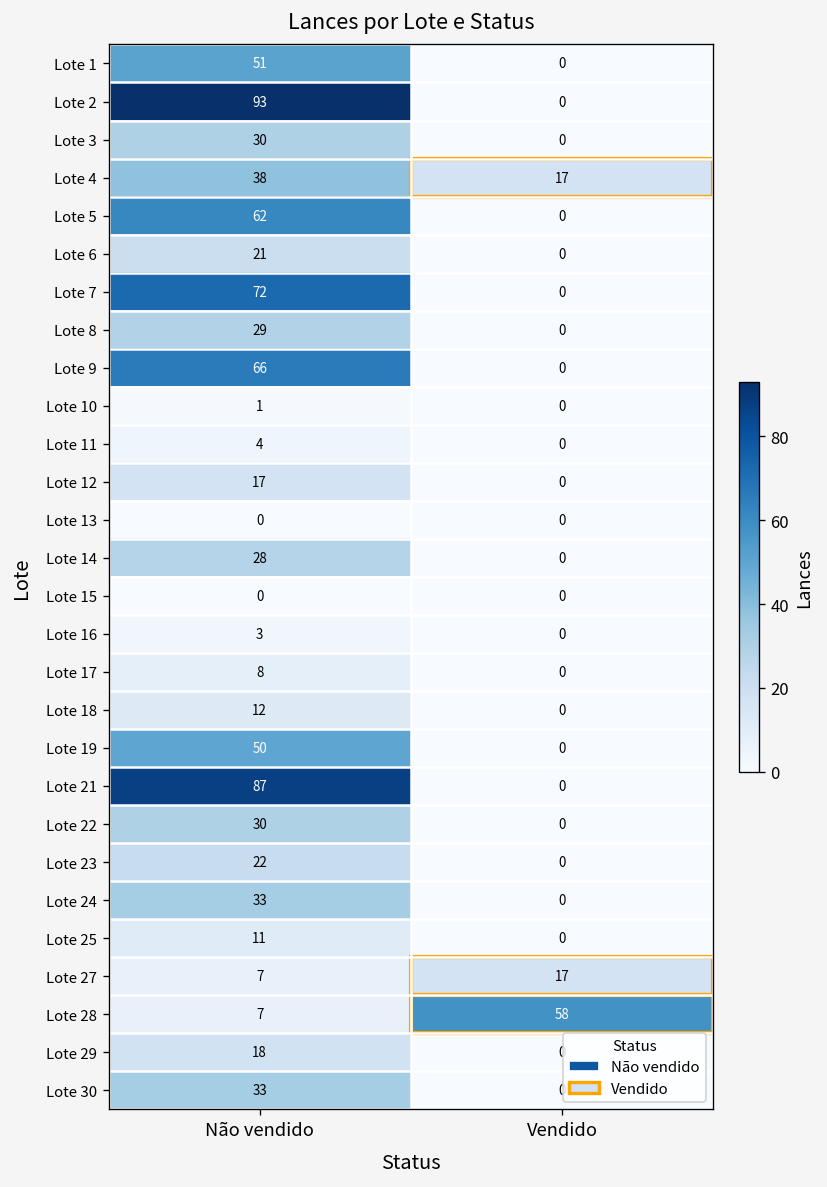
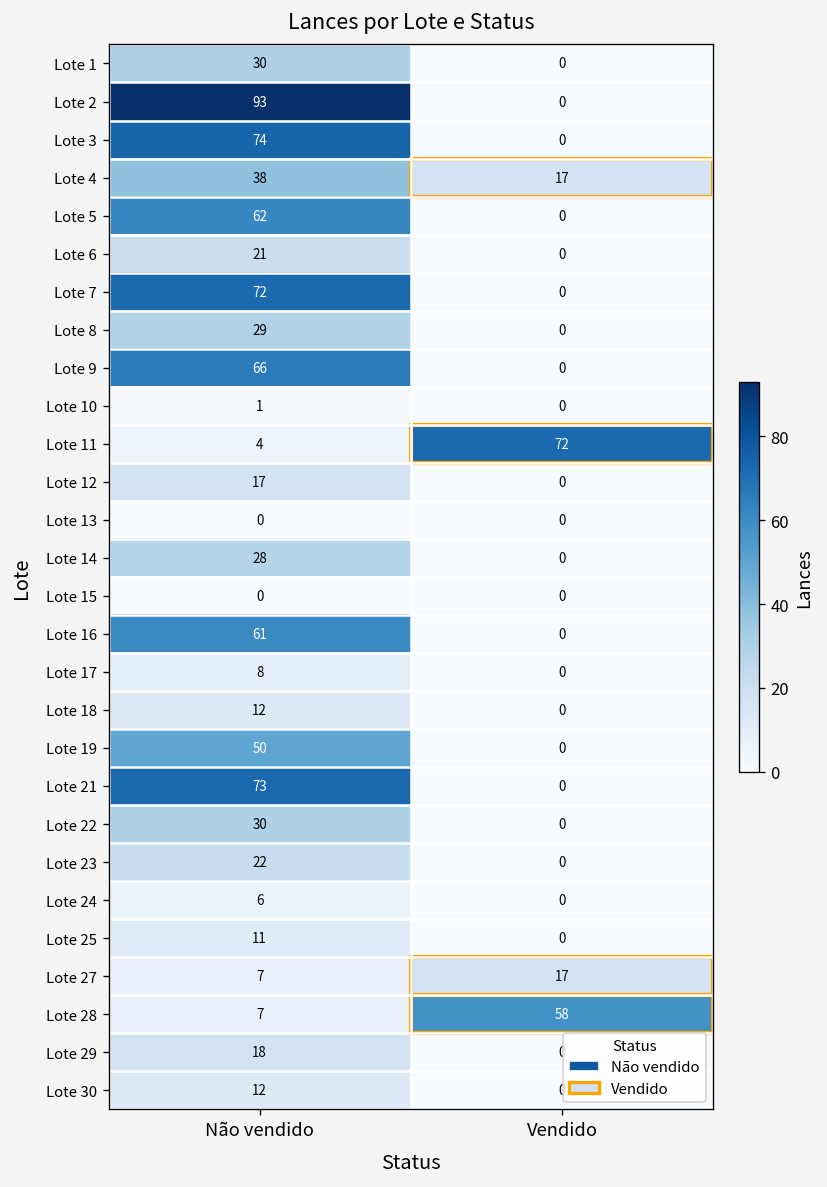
  {
    "Lote 1": {
-     "Não vendido": 51,
+     "Não vendido": 30,
      "Vendido": 0
    },
    "Lote 2": {
      "Não vendido": 93,
      "Vendido": 0
    },
    "Lote 3": {
-     "Não vendido": 30,
+     "Não vendido": 74,
      "Vendido": 0
    },
    "Lote 4": {
      "Não vendido": 38,
      "Vendido": 17
    },
    "Lote 5": {
      "Não vendido": 62,
      "Vendido": 0
    },
    "Lote 6": {
      "Não vendido": 21,
      "Vendido": 0
    },
    "Lote 7": {
      "Não vendido": 72,
      "Vendido": 0
    },
    "Lote 8": {
      "Não vendido": 29,
      "Vendido": 0
    },
    "Lote 9": {
      "Não vendido": 66,
      "Vendido": 0
    },
    "Lote 10": {
      "Não vendido": 1,
      "Vendido": 0
    },
    "Lote 11": {
      "Não vendido": 4,
-     "Vendido": 0
+     "Vendido": 72
    },
    "Lote 12": {
      "Não vendido": 17,
      "Vendido": 0
    },
    "Lote 13": {
      "Não vendido": 0,
      "Vendido": 0
    },
    "Lote 14": {
      "Não vendido": 28,
      "Vendido": 0
    },
    "Lote 15": {
      "Não vendido": 0,
      "Vendido": 0
    },
    "Lote 16": {
-     "Não vendido": 3,
+     "Não vendido": 61,
      "Vendido": 0
    },
    "Lote 17": {
      "Não vendido": 8,
      "Vendido": 0
    },
    "Lote 18": {
      "Não vendido": 12,
      "Vendido": 0
    },
    "Lote 19": {
      "Não vendido": 50,
      "Vendido": 0
    },
    "Lote 21": {
-     "Não vendido": 87,
+     "Não vendido": 73,
      "Vendido": 0
    },
    "Lote 22": {
      "Não vendido": 30,
      "Vendido": 0
    },
    "Lote 23": {
      "Não vendido": 22,
      "Vendido": 0
    },
    "Lote 24": {
-     "Não vendido": 33,
+     "Não vendido": 6,
      "Vendido": 0
    },
    "Lote 25": {
      "Não vendido": 11,
      "Vendido": 0
    },
    "Lote 27": {
      "Não vendido": 7,
      "Vendido": 17
    },
    "Lote 28": {
      "Não vendido": 7,
      "Vendido": 58
    },
    "Lote 29": {
      "Não vendido": 18
    },
    "Lote 30": {
-     "Não vendido": 33
+     "Não vendido": 12
    }
  }
